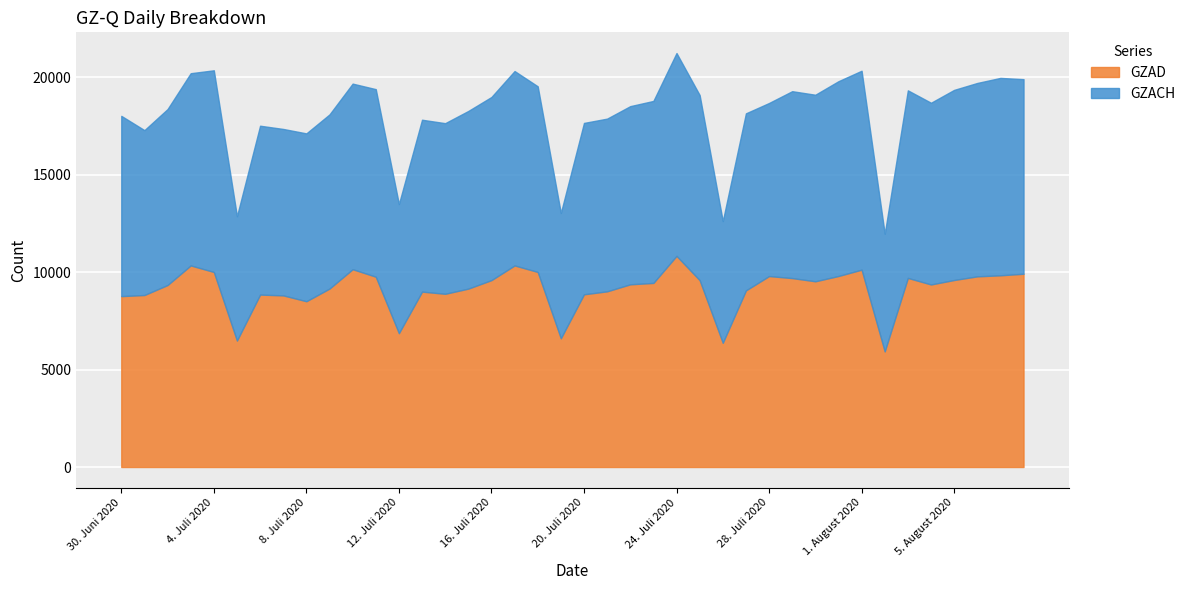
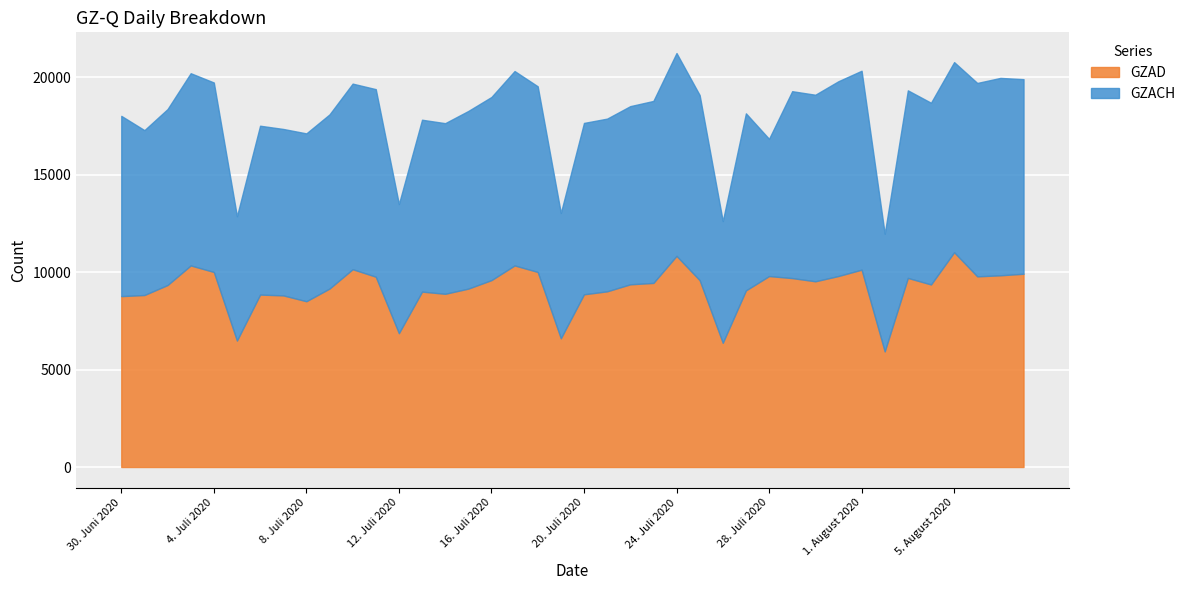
  {
    "GZAD": {
      "30. Juni 2020": 8800,
      "4. Juli 2020": 10000,
      "8. Juli 2020": 8500,
      "12. Juli 2020": 6900,
      "16. Juli 2020": 9600,
      "20. Juli 2020": 8900,
      "24. Juli 2020": 10800,
      "28. Juli 2020": 9800,
      "1. August 2020": 10100,
-     "5. August 2020": 9600
+     "5. August 2020": 11000
    },
    "GZACH": {
      "30. Juni 2020": 9200,
-     "4. Juli 2020": 10300,
+     "4. Juli 2020": 9700,
      "8. Juli 2020": 8600,
      "12. Juli 2020": 6600,
      "16. Juli 2020": 9400,
      "20. Juli 2020": 8800,
      "24. Juli 2020": 10400,
-     "28. Juli 2020": 8900,
+     "28. Juli 2020": 7000,
      "1. August 2020": 10200,
      "5. August 2020": 9800
    }
  }
